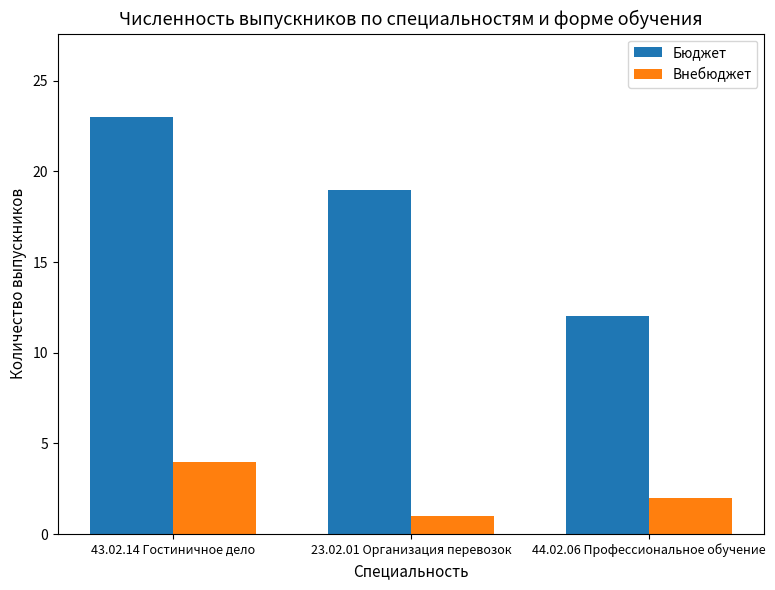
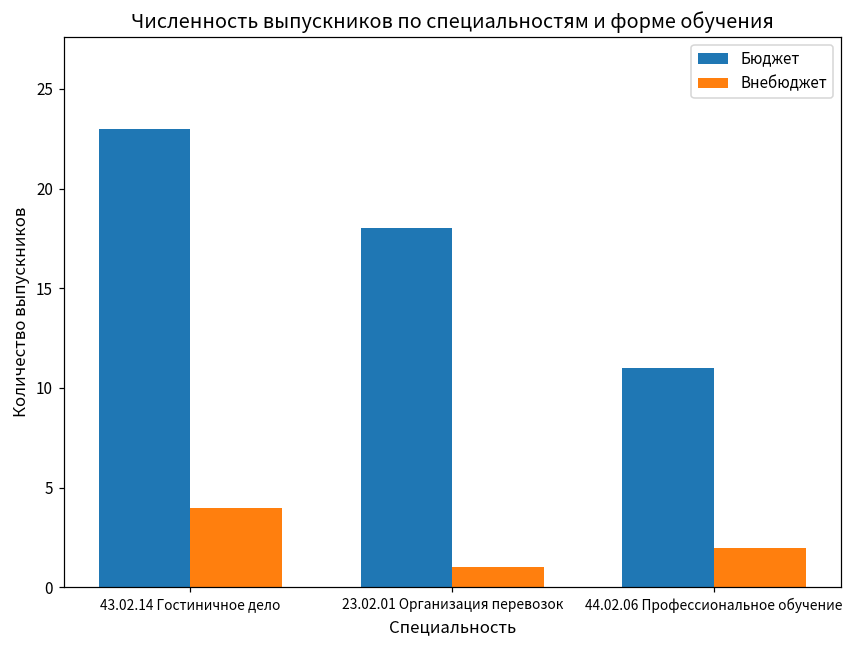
  {
    "Бюджет": {
      "43.02.14 Гостиничное дело": 23,
-     "23.02.01 Организация перевозок": 19,
-     "44.02.06 Профессиональное обучение": 12
+     "23.02.01 Организация перевозок": 18,
+     "44.02.06 Профессиональное обучение": 11
    },
    "Внебюджет": {
      "43.02.14 Гостиничное дело": 4,
      "23.02.01 Организация перевозок": 1,
      "44.02.06 Профессиональное обучение": 2
    }
  }
